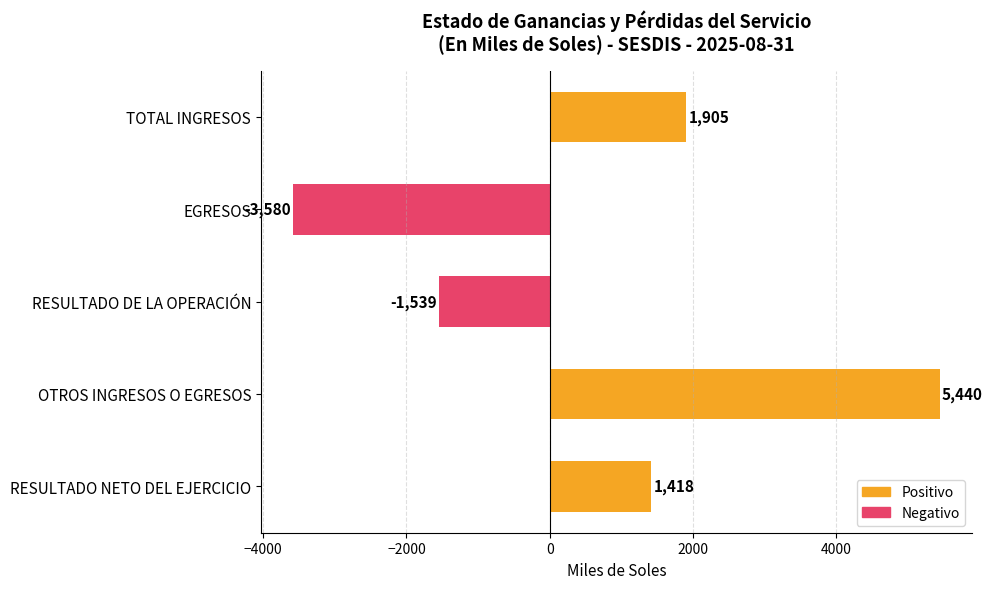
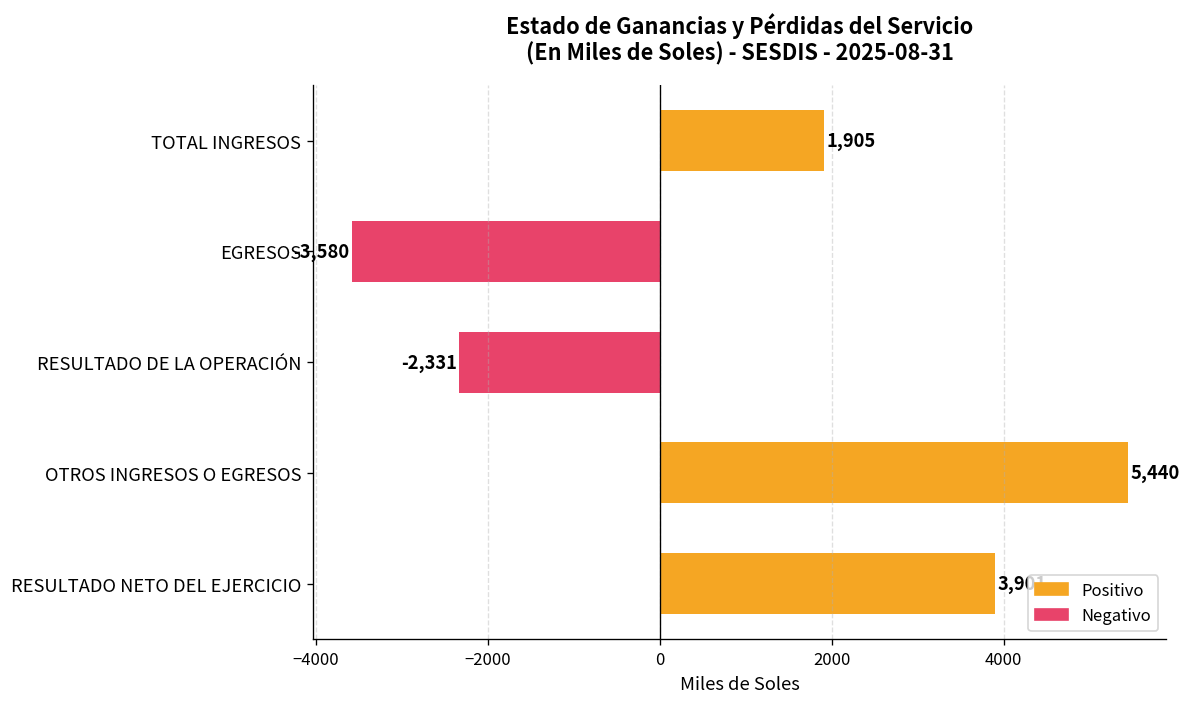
  {
    "TOTAL INGRESOS": "1,905",
    "EGRESOS": "-3,580",
-   "RESULTADO DE LA OPERACIÓN": "-1,539",
+   "RESULTADO DE LA OPERACIÓN": "-2,331",
    "OTROS INGRESOS O EGRESOS": "5,440",
-   "RESULTADO NETO DEL EJERCICIO": "1400"
+   "RESULTADO NETO DEL EJERCICIO": "3900"
  }
